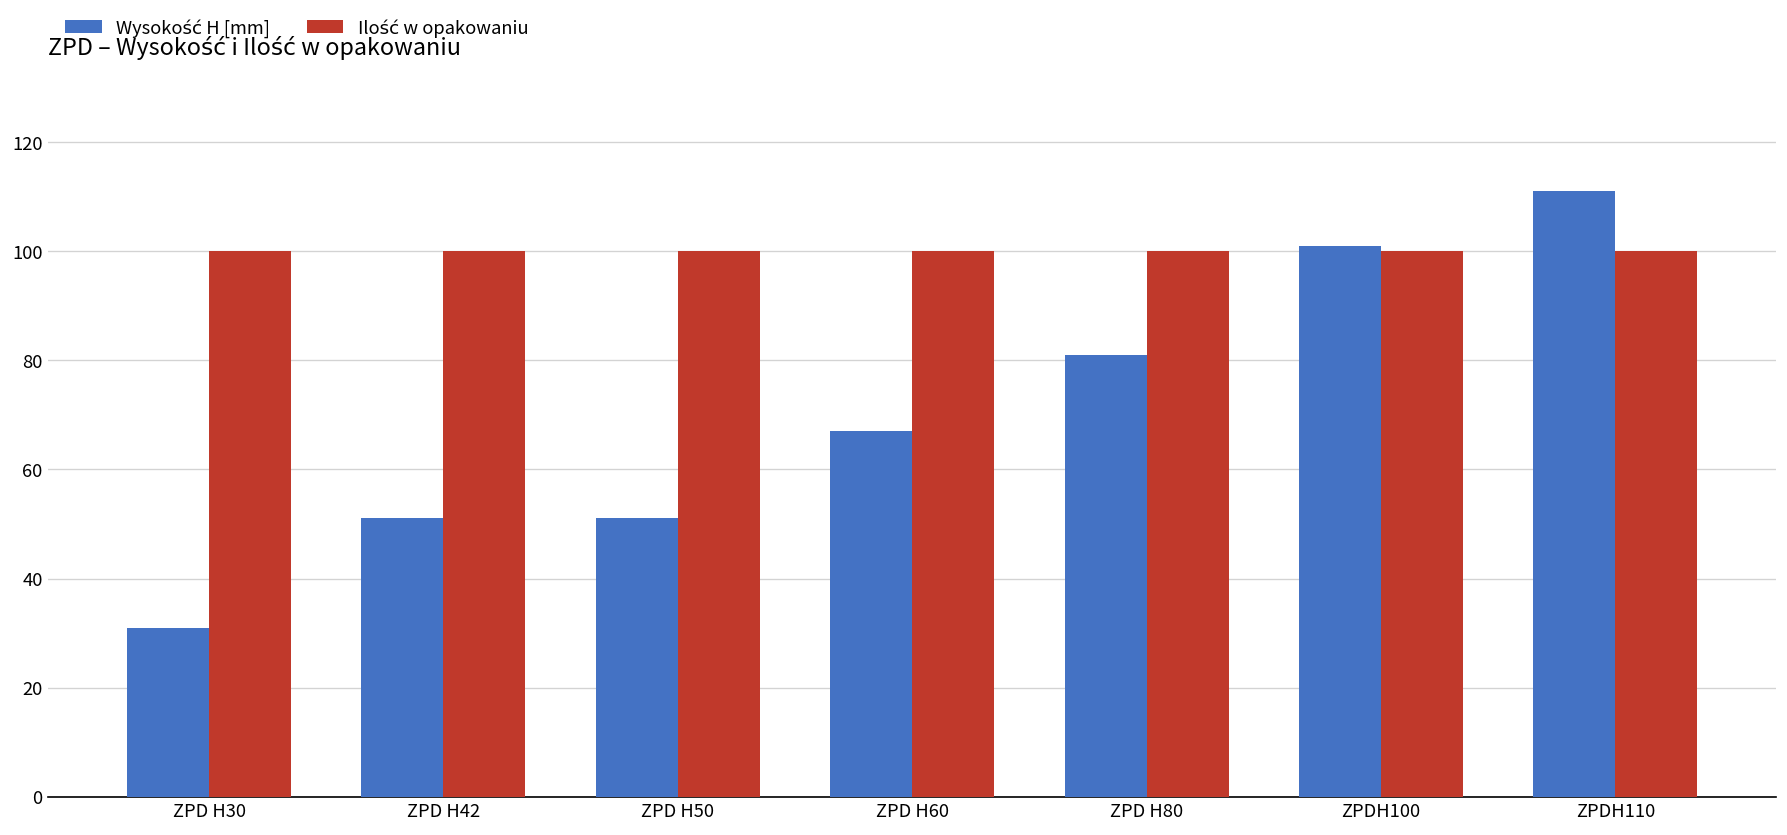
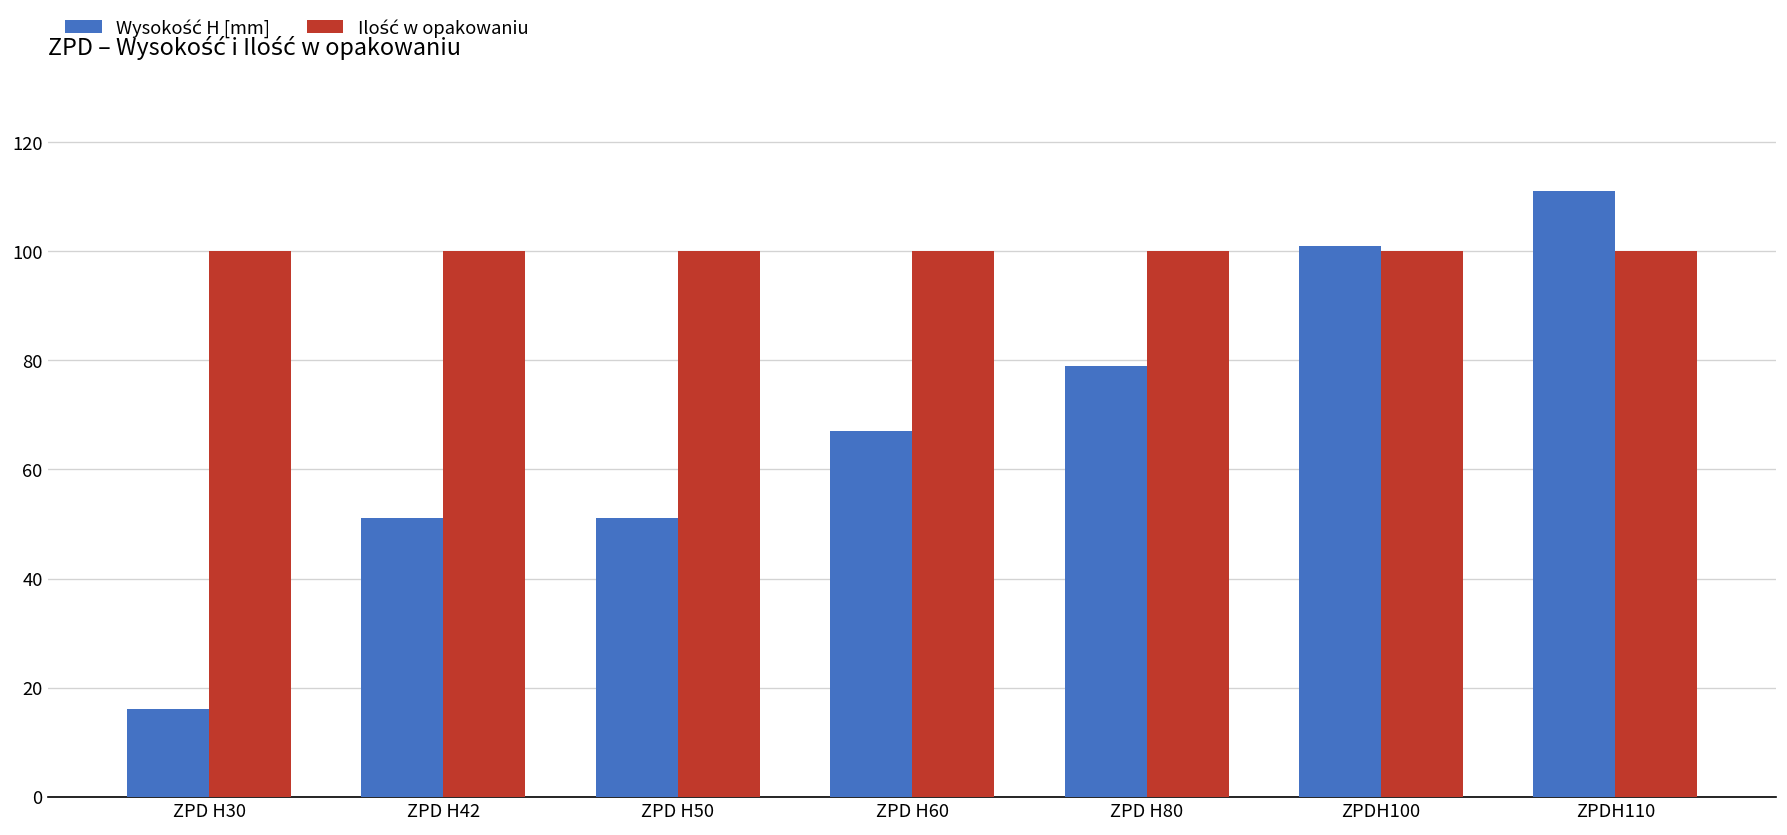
  {
    "Wysokość H [mm]": {
-     "ZPD H30": 31,
+     "ZPD H30": 16,
      "ZPD H42": 51,
      "ZPD H50": 51,
      "ZPD H60": 67,
-     "ZPD H80": 81,
+     "ZPD H80": 79,
      "ZPDH100": 101,
      "ZPDH110": 111
    },
    "Ilość w opakowaniu": {
      "ZPD H30": 100,
      "ZPD H42": 100,
      "ZPD H50": 100,
      "ZPD H60": 100,
      "ZPD H80": 100,
      "ZPDH100": 100,
      "ZPDH110": 100
    }
  }
